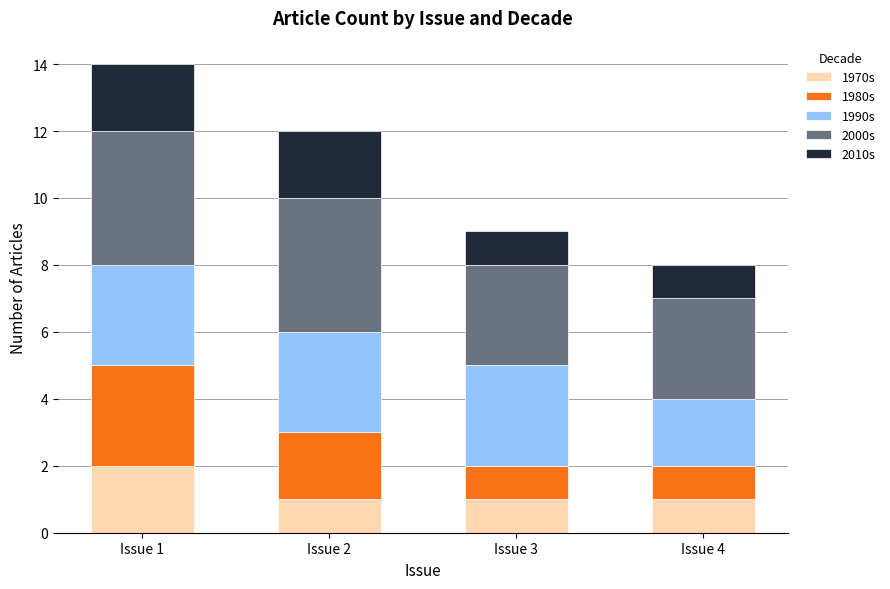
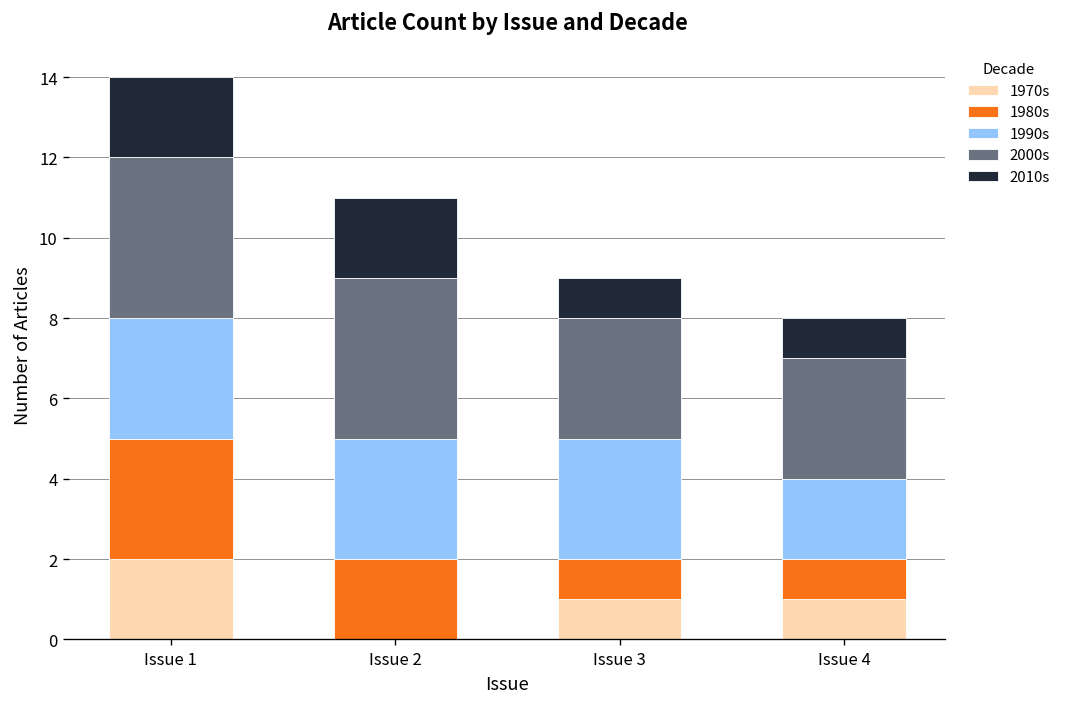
  {
    "1970s": {
      "Issue 1": 2,
-     "Issue 2": 1,
+     "Issue 2": 0,
      "Issue 3": 1,
      "Issue 4": 1
    },
    "1980s": {
      "Issue 1": 3,
      "Issue 2": 2,
      "Issue 3": 1,
      "Issue 4": 1
    },
    "1990s": {
      "Issue 1": 3,
      "Issue 2": 3,
      "Issue 3": 3,
      "Issue 4": 2
    },
    "2000s": {
      "Issue 1": 4,
      "Issue 2": 4,
      "Issue 3": 3,
      "Issue 4": 3
    },
    "2010s": {
      "Issue 1": 2,
      "Issue 2": 2,
      "Issue 3": 1,
      "Issue 4": 1
    }
  }
